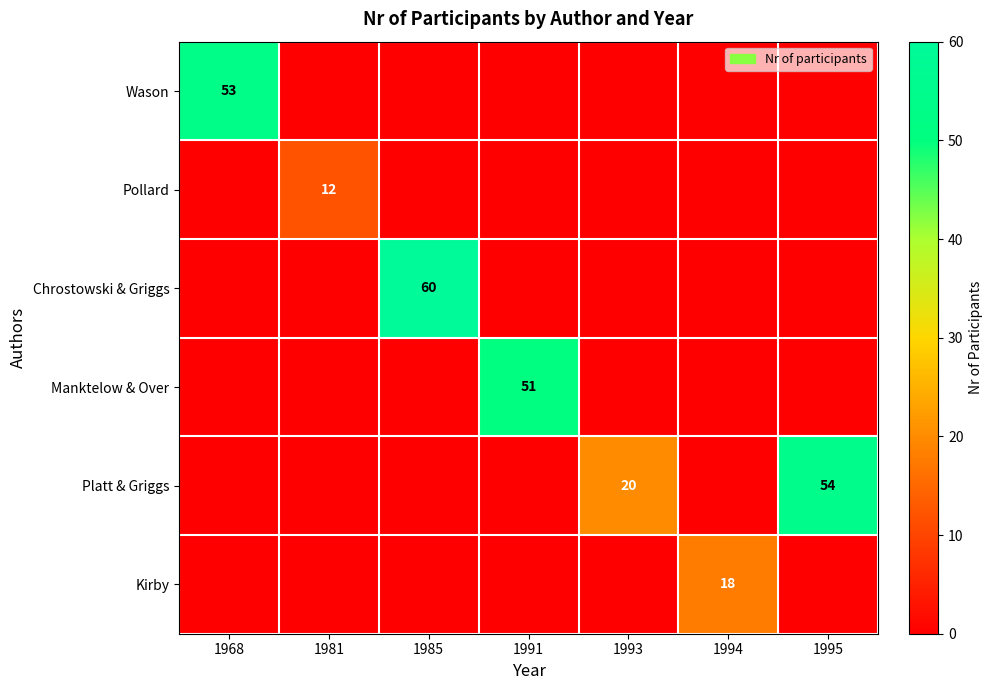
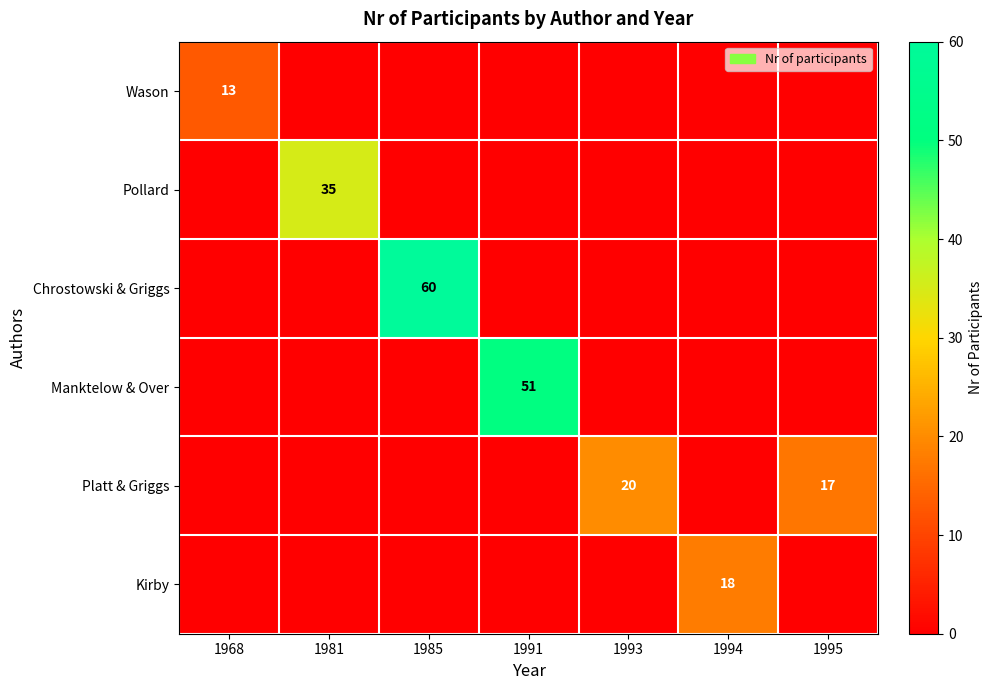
  {
    "Wason": {
-     "1968": 53
+     "1968": 13
    },
    "Pollard": {
-     "1981": 12
+     "1981": 35
    },
    "Chrostowski & Griggs": {
      "1985": 60
    },
    "Manktelow & Over": {
      "1991": 51
    },
    "Platt & Griggs": {
      "1993": 20,
-     "1995": 54
+     "1995": 17
    },
    "Kirby": {
      "1994": 18
    }
  }
